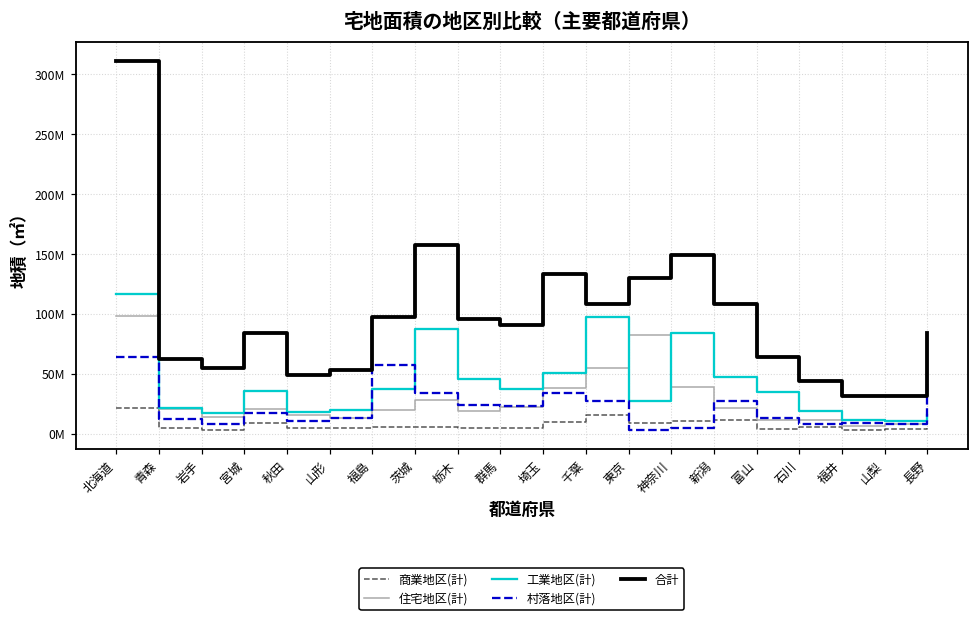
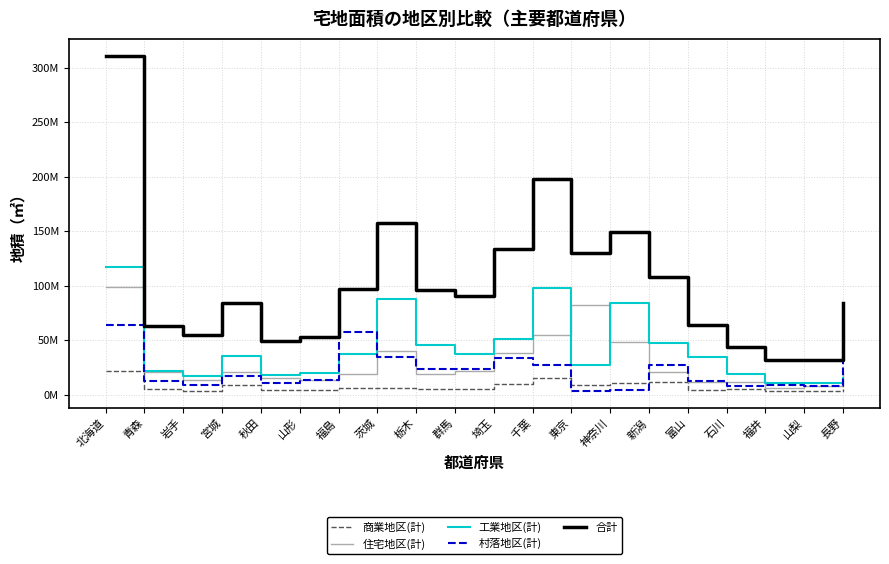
  {
    "商業地区(計)": {
      "北海道": 22000000,
      "青森": 5000000,
      "岩手": 3000000,
      "宮城": 9000000,
      "秋田": 5000000,
      "山形": 5000000,
      "福島": 6000000,
      "茨城": 6000000,
      "栃木": 5000000,
      "群馬": 5000000,
      "埼玉": 10000000,
      "千葉": 15000000,
      "東京": 9000000,
      "神奈川": 11000000,
      "新潟": 11000000,
      "富山": 4000000,
      "石川": 5000000,
      "福井": 3000000,
      "山梨": 4000000,
      "長野": 5000000
    },
    "住宅地区(計)": {
      "北海道": 99000000,
      "岩手": 14000000,
      "宮城": 21000000,
      "秋田": 16000000,
      "福島": 20000000,
-     "茨城": 29000000,
+     "茨城": 41000000,
      "栃木": 19000000,
      "埼玉": 39000000,
      "千葉": 55000000,
      "東京": 82000000,
-     "神奈川": 39000000,
+     "神奈川": 49000000,
      "新潟": 21000000,
      "石川": 11000000,
      "福井": 6000000,
      "長野": 20000000
    },
    "工業地区(計)": {
      "北海道": 117000000,
      "岩手": 17000000,
      "宮城": 36000000,
      "秋田": 18000000,
      "山形": 20000000,
      "福島": 37000000,
      "茨城": 88000000,
      "栃木": 45000000,
      "群馬": 37000000,
      "埼玉": 51000000,
      "千葉": 98000000,
      "東京": 27000000,
      "神奈川": 84000000,
      "新潟": 47000000,
      "富山": 35000000,
      "石川": 19000000,
      "長野": 16000000
    },
    "村落地区(計)": {
      "北海道": 64000000,
      "青森": 13000000,
      "岩手": 9000000,
      "宮城": 17000000,
      "秋田": 11000000,
      "福島": 58000000,
      "茨城": 34000000,
      "栃木": 24000000,
      "埼玉": 34000000,
      "千葉": 28000000,
      "東京": 3000000,
      "神奈川": 5000000,
      "新潟": 27000000,
      "石川": 8000000,
      "長野": 42000000
    },
    "合計": {
      "北海道": 311000000,
      "青森": 63000000,
      "岩手": 55000000,
      "宮城": 84000000,
      "秋田": 49000000,
      "山形": 53000000,
      "福島": 97000000,
      "茨城": 158000000,
      "栃木": 96000000,
      "群馬": 90000000,
      "埼玉": 133000000,
-     "千葉": 109000000,
+     "千葉": 198000000,
      "東京": 130000000,
      "神奈川": 149000000,
      "新潟": 108000000,
      "富山": 64000000,
      "石川": 44000000,
      "福井": 32000000,
      "山梨": 32000000,
      "長野": 84000000
    }
  }
